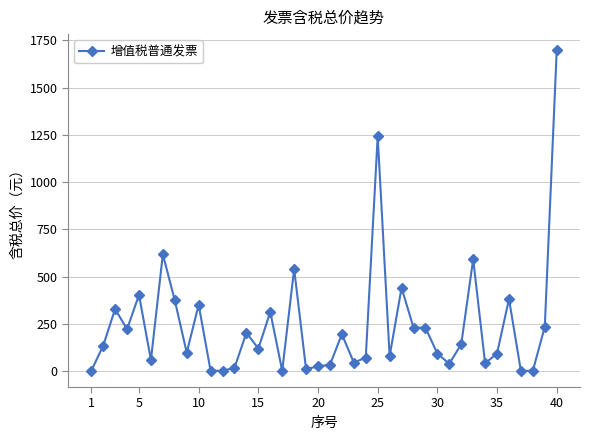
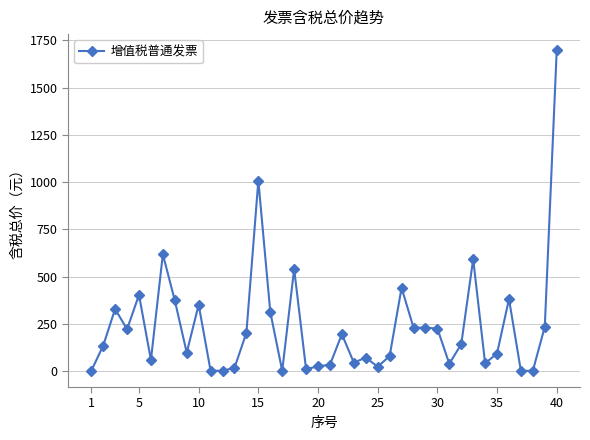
  {
    "1": 0,
    "5": 400,
    "10": 350,
-   "15": 120,
+   "15": 1010,
    "20": 30,
-   "25": 1240,
-   "30": 90,
+   "25": 30,
+   "30": 230,
    "35": 90,
    "40": 1700
  }
